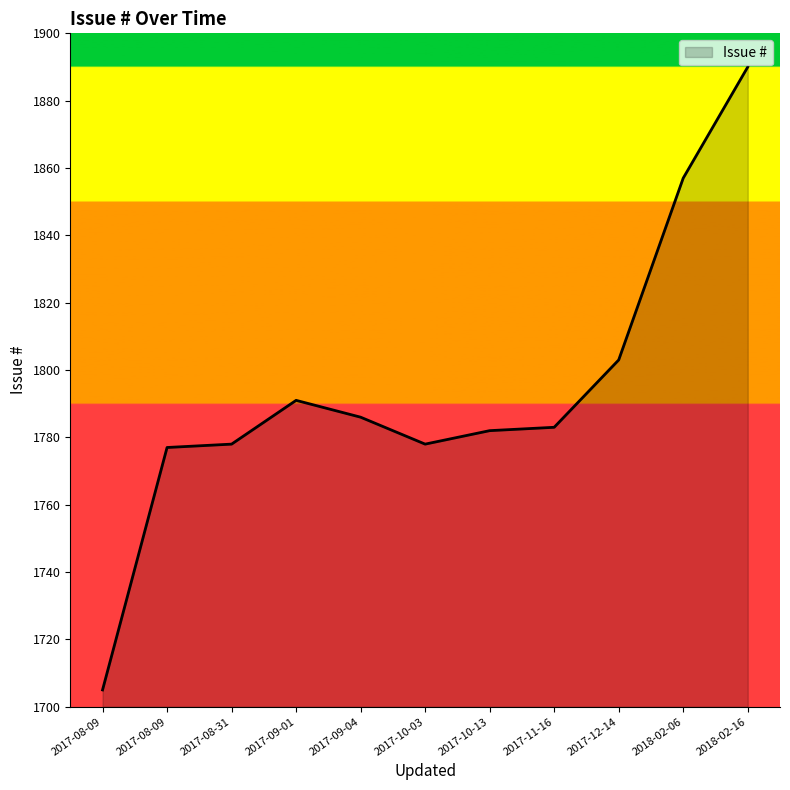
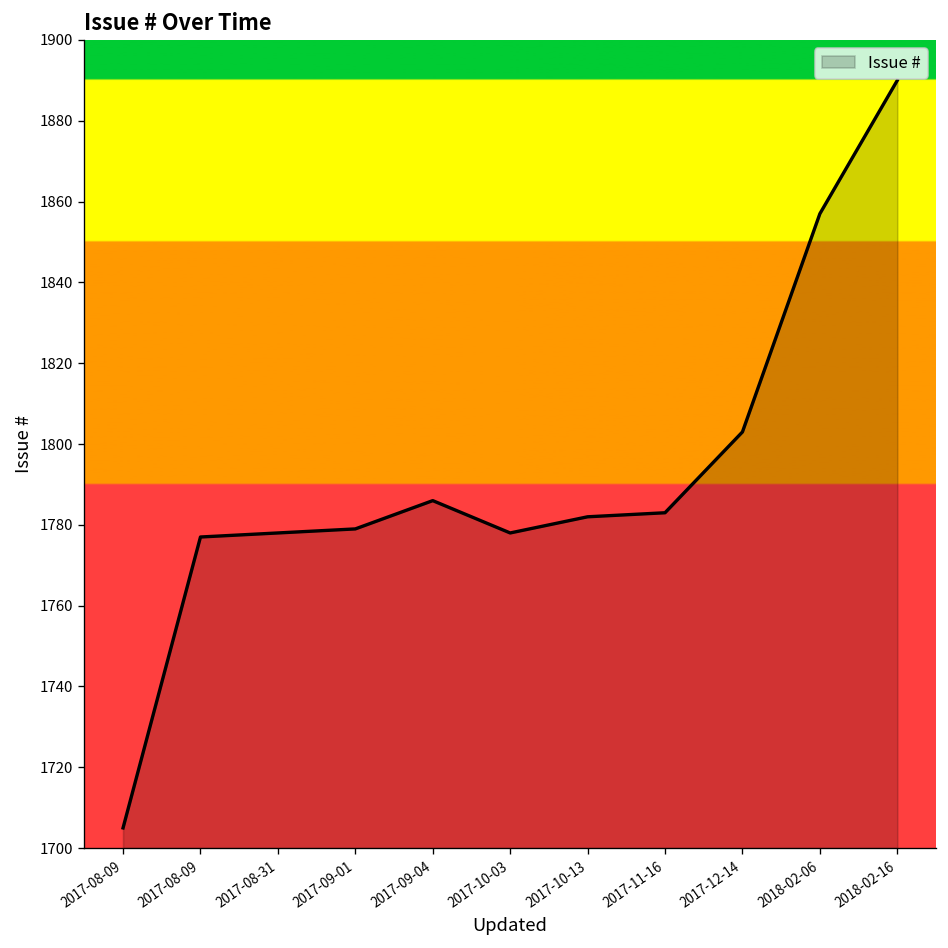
  {
    "2017-08-31": 1778,
-   "2017-09-01": 1791,
+   "2017-09-01": 1779,
    "2017-09-04": 1786,
    "2017-10-03": 1778,
    "2017-10-13": 1782,
    "2017-11-16": 1783,
    "2017-12-14": 1803,
    "2018-02-06": 1857,
    "2018-02-16": 1890
  }
